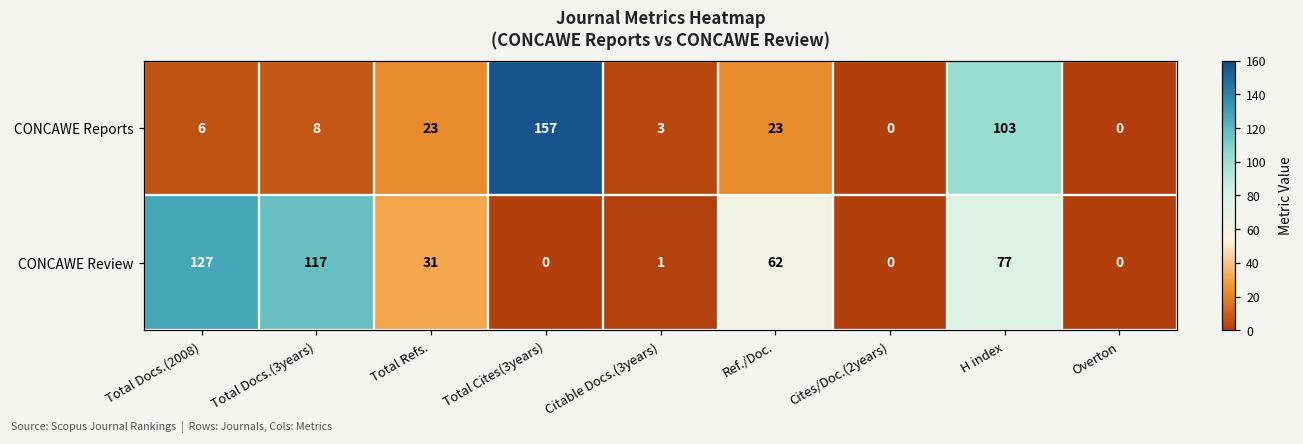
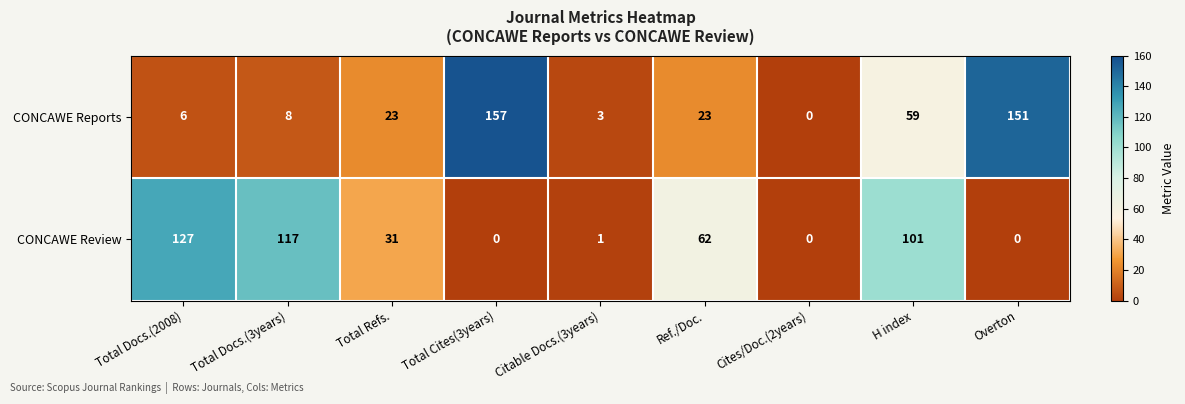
  {
    "CONCAWE Reports": {
      "Total Docs.(2008)": 6,
      "Total Docs.(3years)": 8,
      "Total Refs.": 23,
      "Total Cites(3years)": 157,
      "Citable Docs.(3years)": 3,
      "Ref./Doc.": 23,
      "Cites/Doc.(2years)": 0,
-     "H index": 103,
-     "Overton": 0
+     "H index": 59,
+     "Overton": 151
    },
    "CONCAWE Review": {
      "Total Docs.(2008)": 127,
      "Total Docs.(3years)": 117,
      "Total Refs.": 31,
      "Total Cites(3years)": 0,
      "Citable Docs.(3years)": 1,
      "Ref./Doc.": 62,
      "Cites/Doc.(2years)": 0,
-     "H index": 77,
+     "H index": 101,
      "Overton": 0
    }
  }
